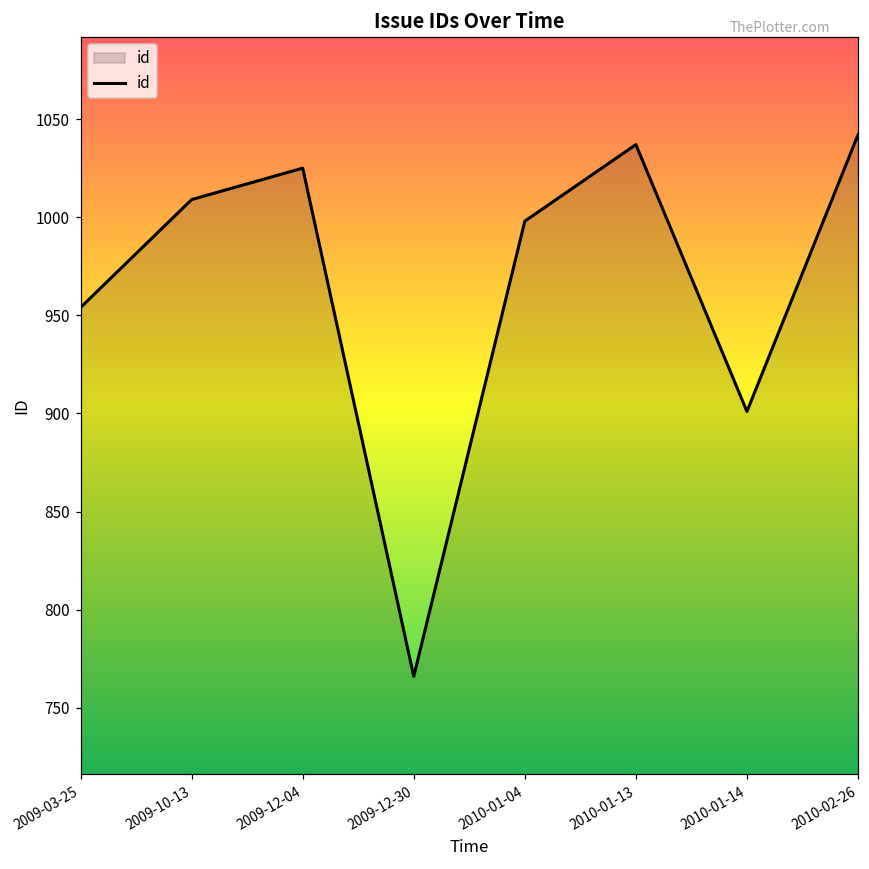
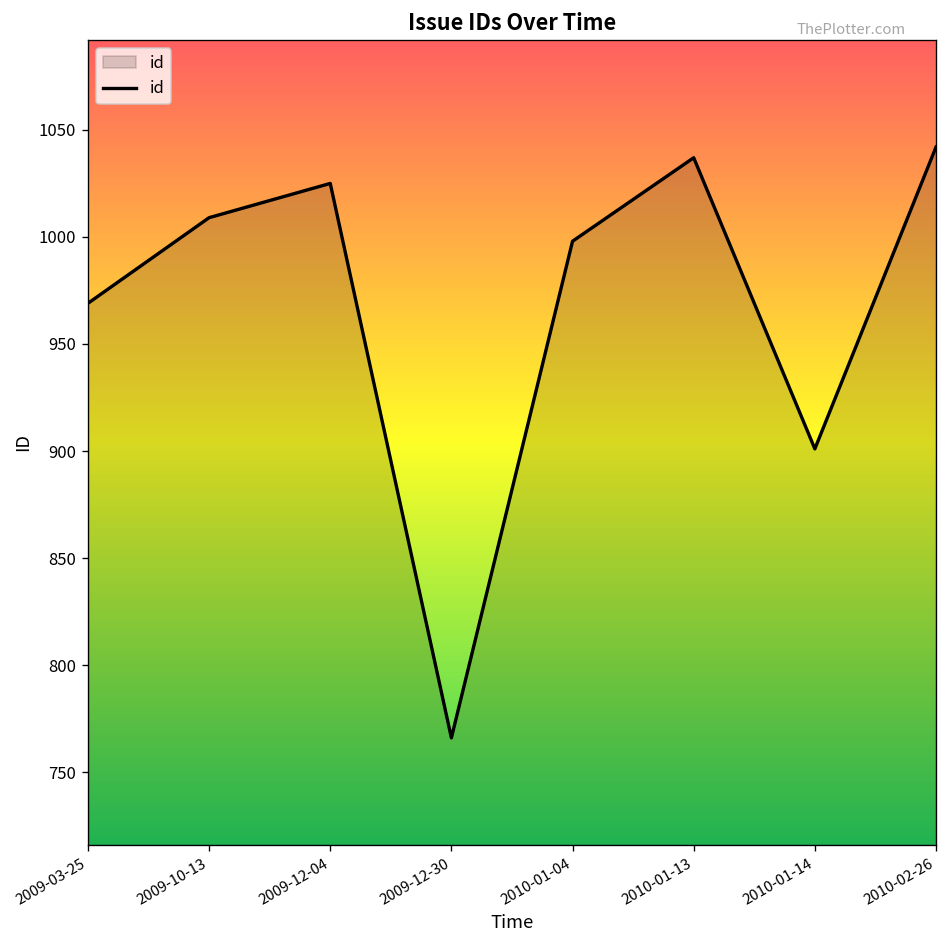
  {
-   "2009-03-25": 954,
+   "2009-03-25": 969,
    "2009-10-13": 1009,
    "2009-12-04": 1025,
    "2009-12-30": 766,
    "2010-01-04": 998,
    "2010-01-13": 1037,
    "2010-01-14": 901,
    "2010-02-26": 1042
  }
